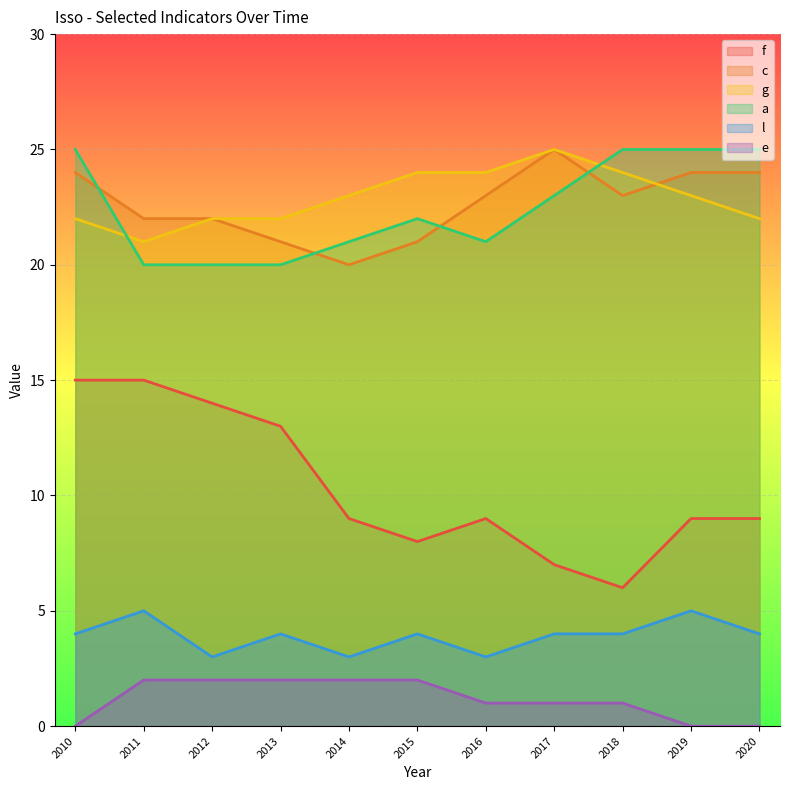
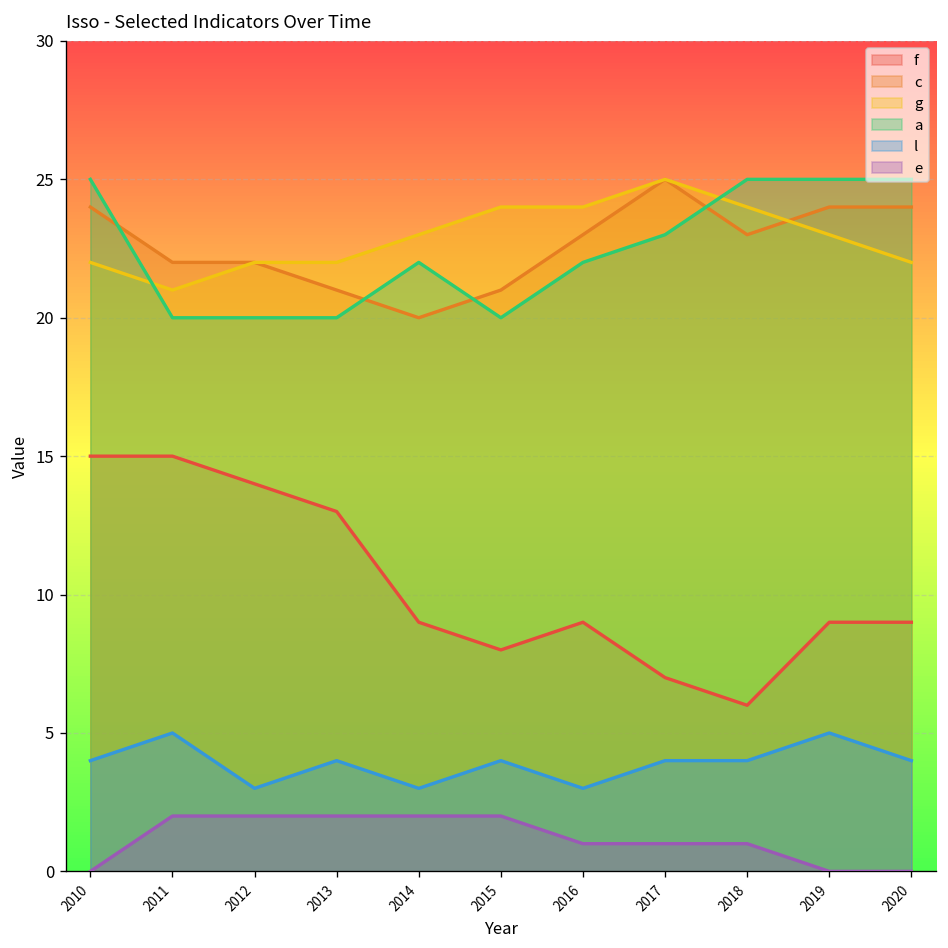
  {
    "a": {
      "2010": 25,
      "2011": 20,
      "2012": 20,
      "2013": 20,
-     "2014": 21,
-     "2015": 22,
-     "2016": 21,
+     "2014": 22,
+     "2015": 20,
+     "2016": 22,
      "2017": 23,
      "2018": 25,
      "2019": 25
    },
    "l": {
      "2010": 4,
      "2011": 5,
      "2012": 3,
      "2013": 4,
      "2014": 3,
      "2015": 4,
      "2016": 3,
      "2017": 4,
      "2018": 4,
      "2019": 5,
      "2020": 4
    },
    "e": {
      "2010": 0,
      "2011": 2,
      "2012": 2,
      "2013": 2,
      "2014": 2,
      "2015": 2,
      "2016": 1,
      "2017": 1,
      "2018": 1,
      "2019": 0,
      "2020": 0
    }
  }
